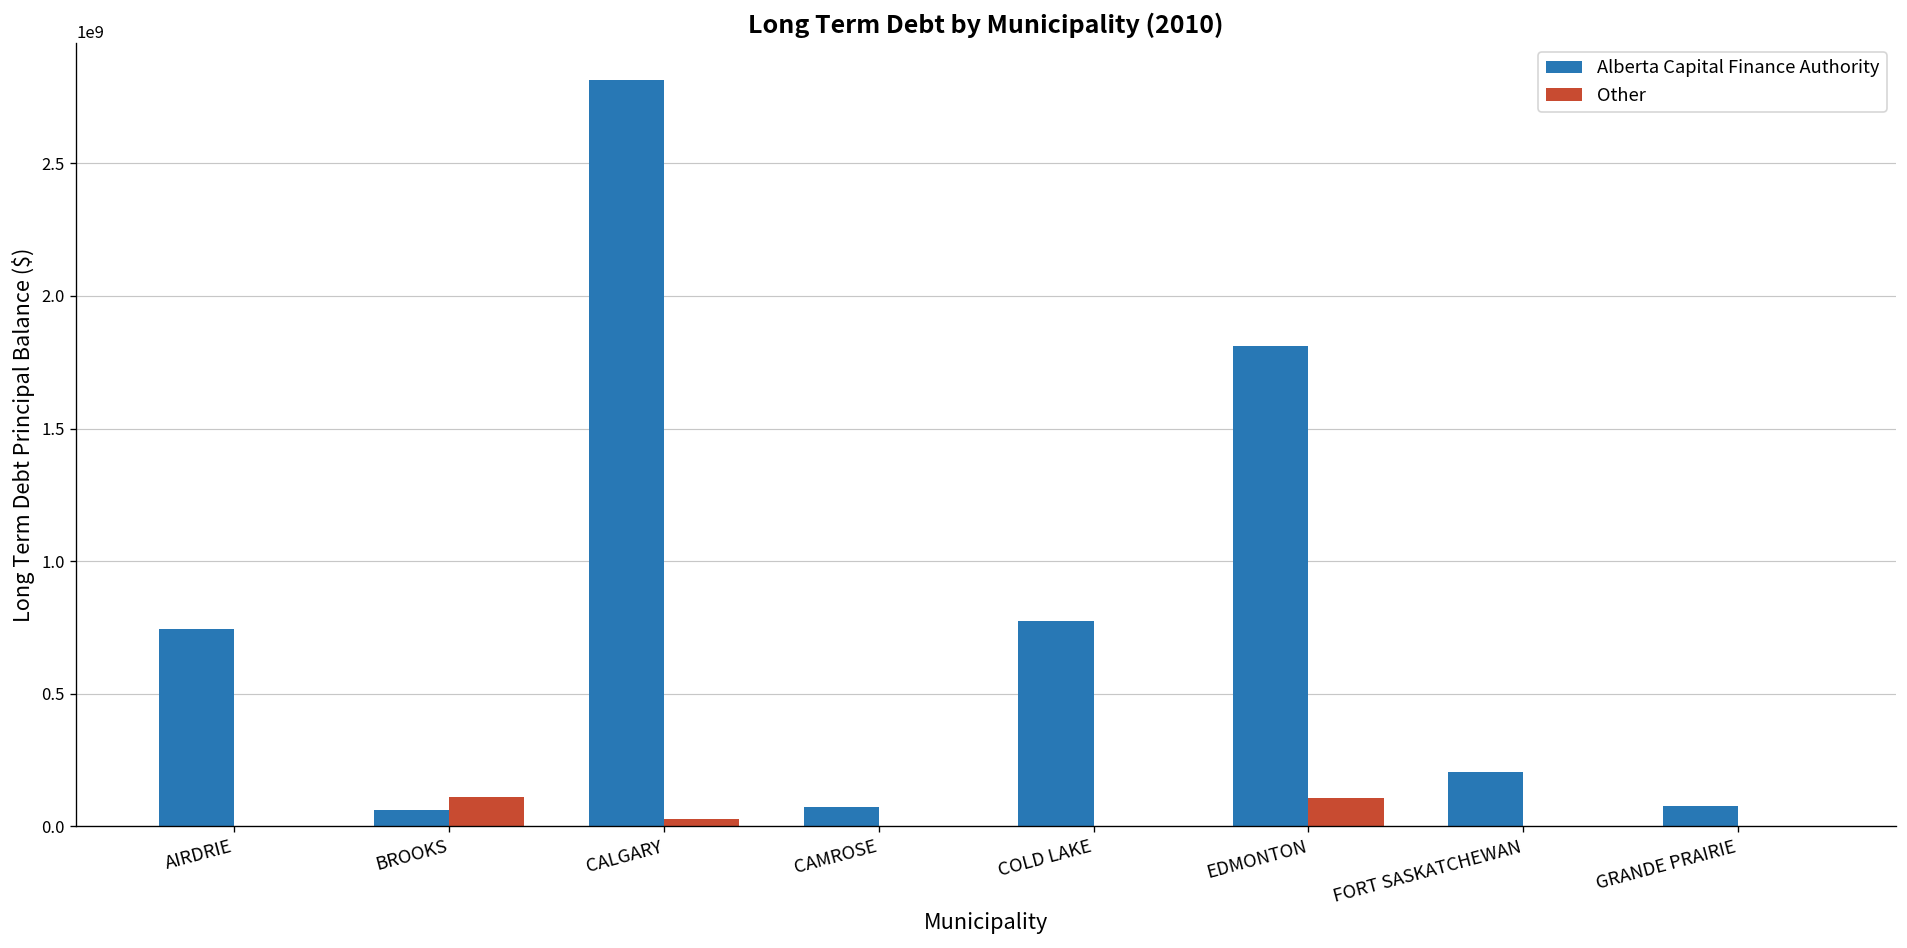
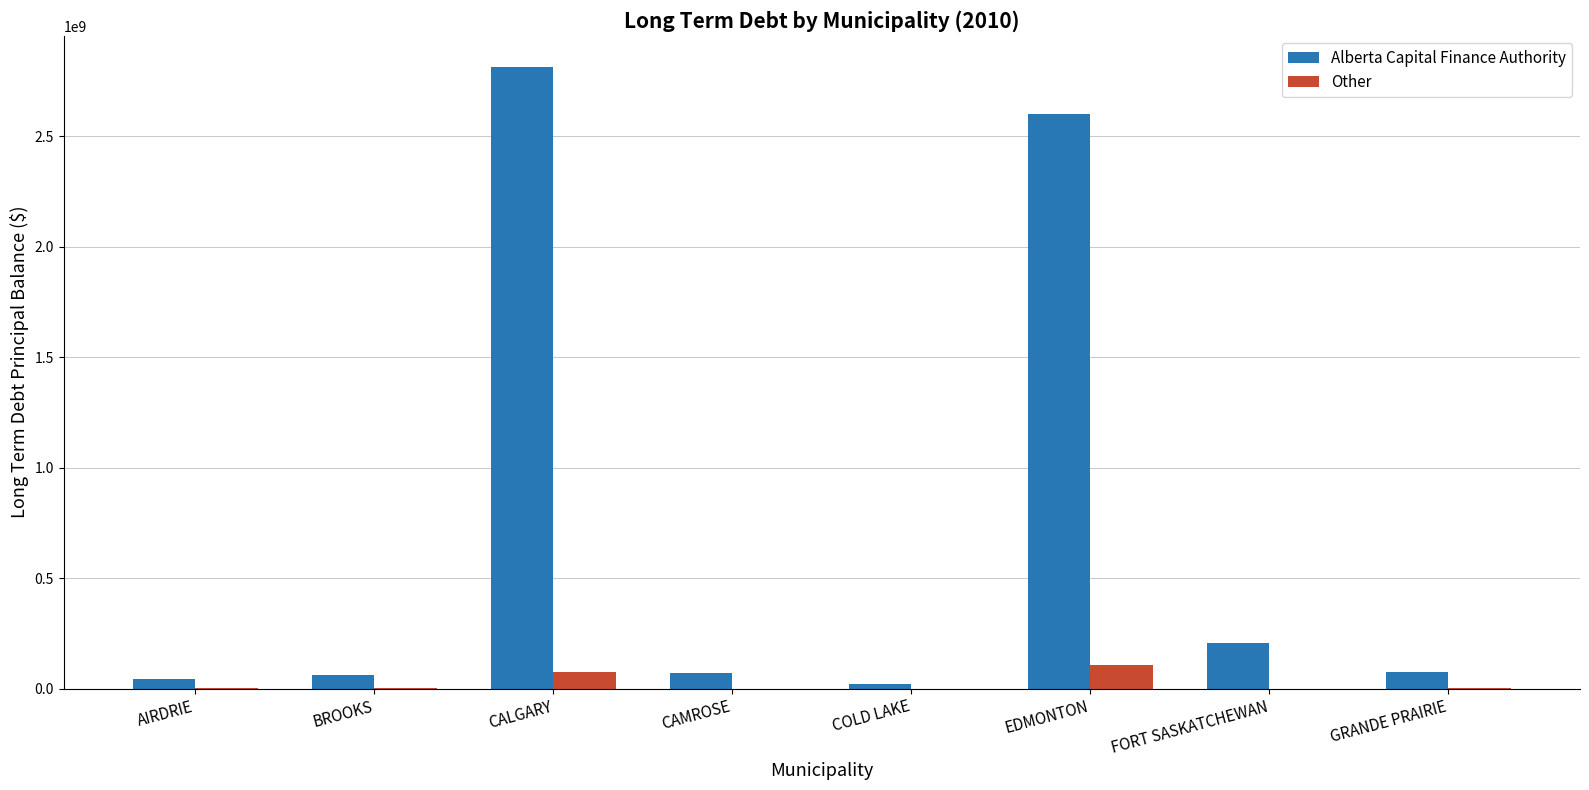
  {
    "Alberta Capital Finance Authority": {
-     "AIRDRIE": 740000000,
+     "AIRDRIE": 40000000,
      "BROOKS": 60000000,
      "CALGARY": 2810000000,
      "CAMROSE": 70000000,
-     "COLD LAKE": 770000000,
-     "EDMONTON": 1810000000,
+     "COLD LAKE": 20000000,
+     "EDMONTON": 2600000000,
      "FORT SASKATCHEWAN": 210000000,
      "GRANDE PRAIRIE": 70000000
    },
    "Other": {
-     "BROOKS": 110000000,
-     "CALGARY": 30000000,
+     "BROOKS": 0,
+     "CALGARY": 70000000,
      "CAMROSE": 0,
      "COLD LAKE": 0,
      "EDMONTON": 110000000,
      "FORT SASKATCHEWAN": 0
    }
  }
